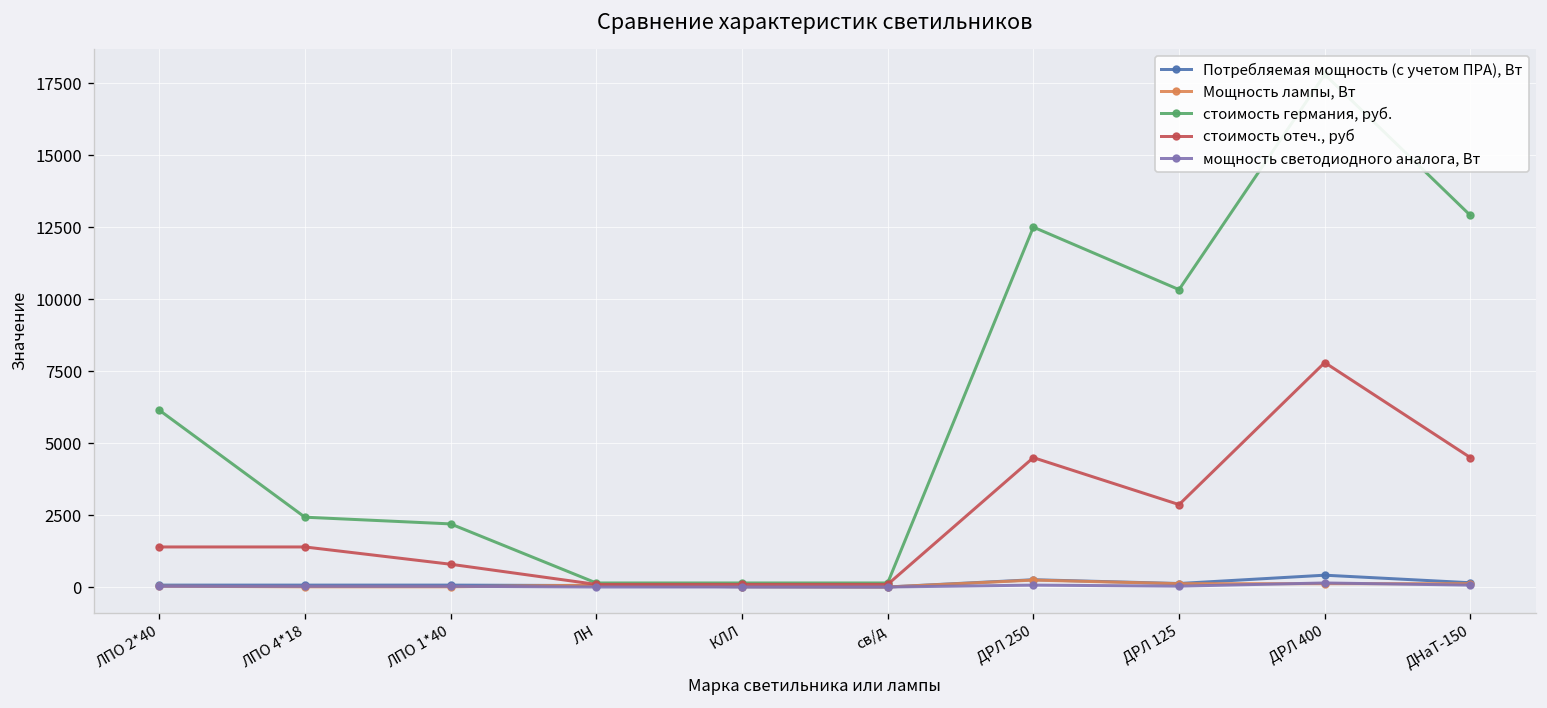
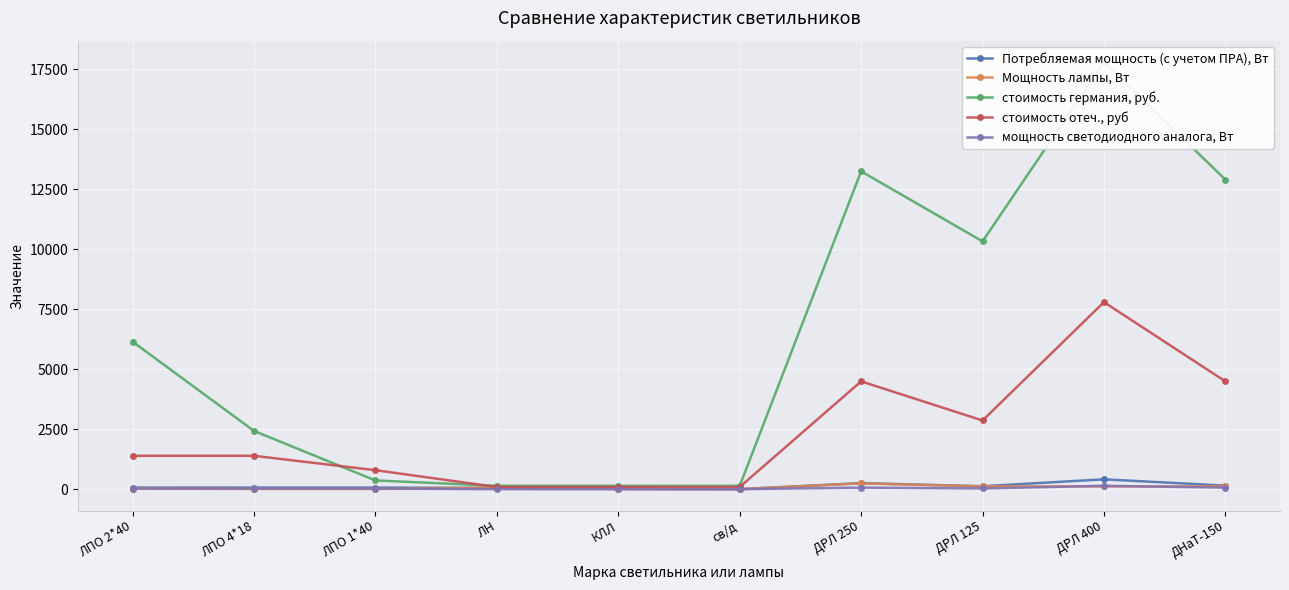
  {
    "стоимость германия, руб.": {
      "ЛПО 2*40": 6200,
      "ЛПО 4*18": 2400,
-     "ЛПО 1*40": 2200,
-     "ДРЛ 250": 12500,
+     "ЛПО 1*40": 400,
+     "ДРЛ 250": 13200,
      "ДРЛ 125": 10300,
      "ДНаТ-150": 12900
    }
  }
